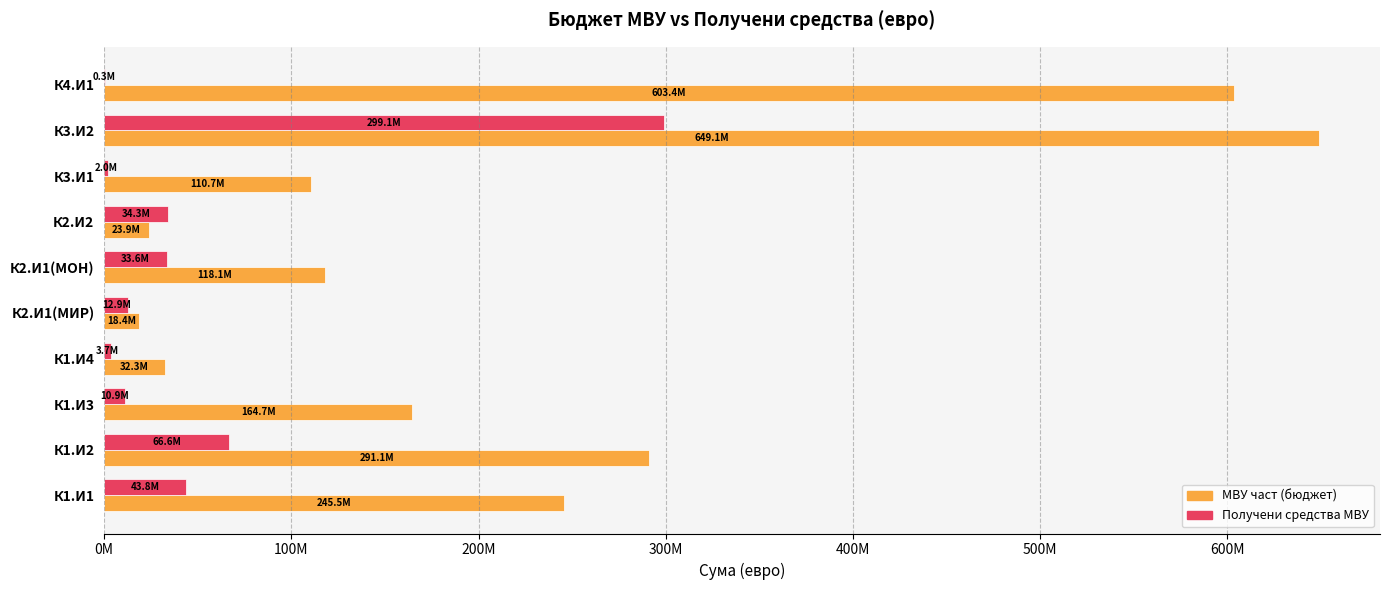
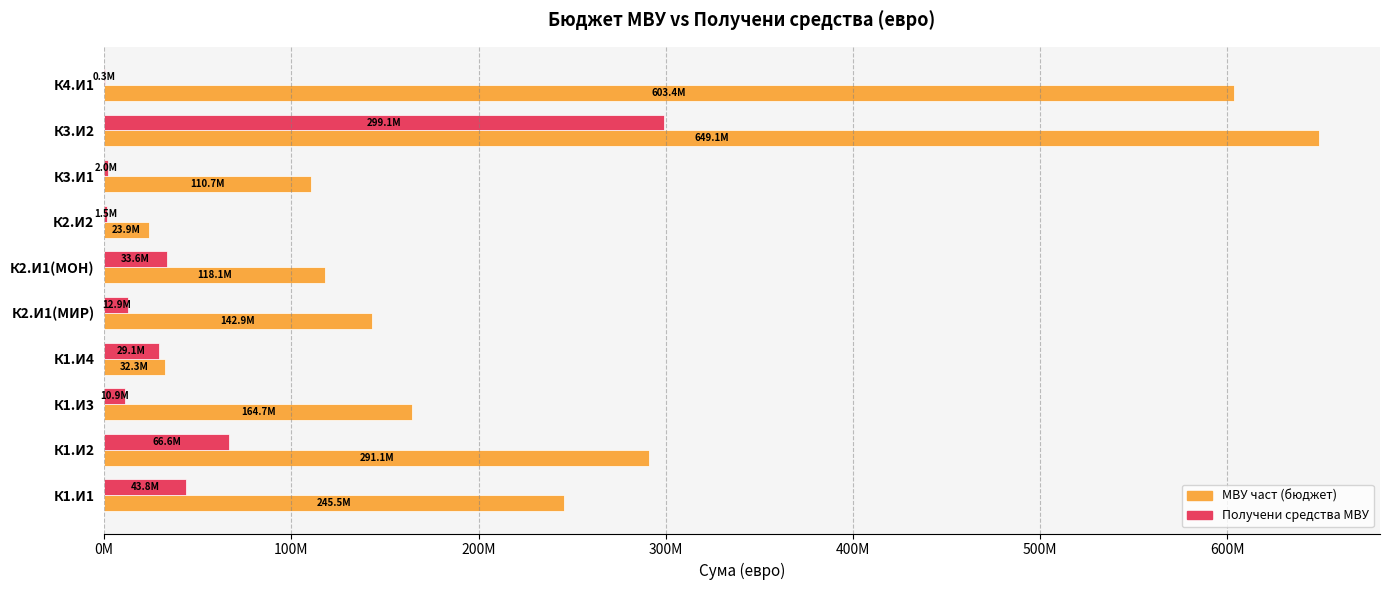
  {
    "МВУ част (бюджет)": {
      "К4.И1": "603.4M",
      "К3.И2": "649.1M",
      "К3.И1": "110.7M",
      "К2.И2": "23.9M",
      "К2.И1(МОН)": "118.1M",
-     "К2.И1(МИР)": "18.4M",
+     "К2.И1(МИР)": "142.9M",
      "К1.И4": "32.3M",
      "К1.И3": "164.7M",
      "К1.И2": "291.1M",
      "К1.И1": "245.5M"
    },
    "Получени средства МВУ": {
      "К4.И1": "0.3M",
      "К3.И2": "299.1M",
      "К3.И1": "2.0M",
-     "К2.И2": "34.3M",
+     "К2.И2": "1.5M",
      "К2.И1(МОН)": "33.6M",
      "К2.И1(МИР)": "12.9M",
-     "К1.И4": "3.7M",
+     "К1.И4": "29.1M",
      "К1.И3": "10.9M",
      "К1.И2": "66.6M",
      "К1.И1": "43.8M"
    }
  }
